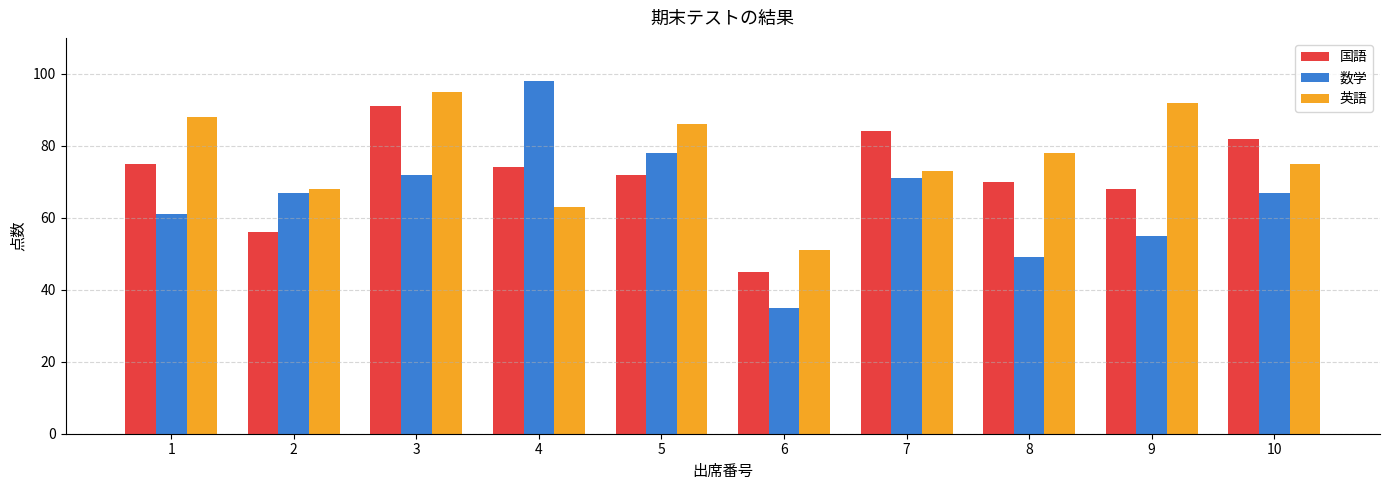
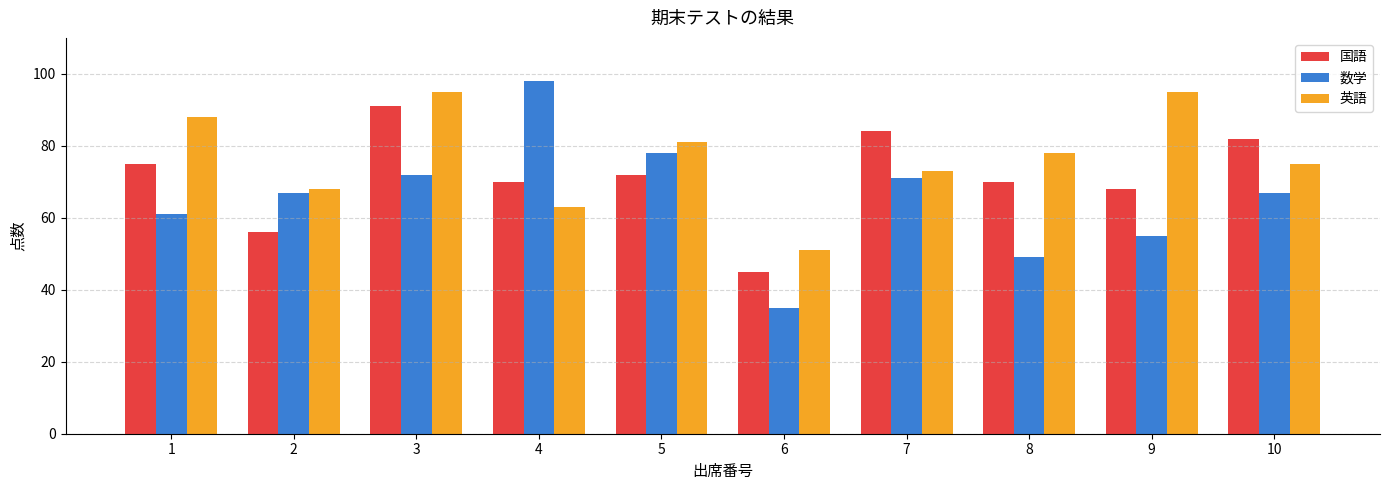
  {
    "国語": {
      "1": 75,
      "2": 56,
      "3": 91,
-     "4": 74,
+     "4": 70,
      "5": 72,
      "6": 45,
      "7": 84,
      "8": 70,
      "9": 68,
      "10": 82
    },
    "数学": {
      "1": 61,
      "2": 67,
      "3": 72,
      "4": 98,
      "5": 78,
      "6": 35,
      "7": 71,
      "8": 49,
      "9": 55,
      "10": 67
    },
    "英語": {
      "1": 88,
      "2": 68,
      "3": 95,
      "4": 63,
-     "5": 86,
+     "5": 81,
      "6": 51,
      "7": 73,
      "8": 78,
-     "9": 92,
+     "9": 95,
      "10": 75
    }
  }
